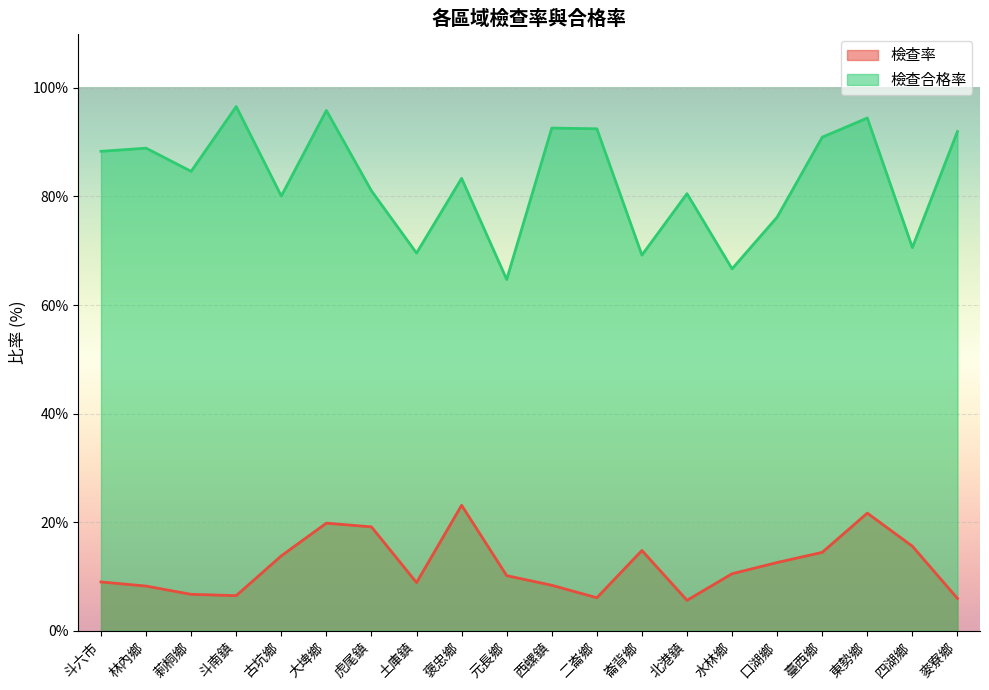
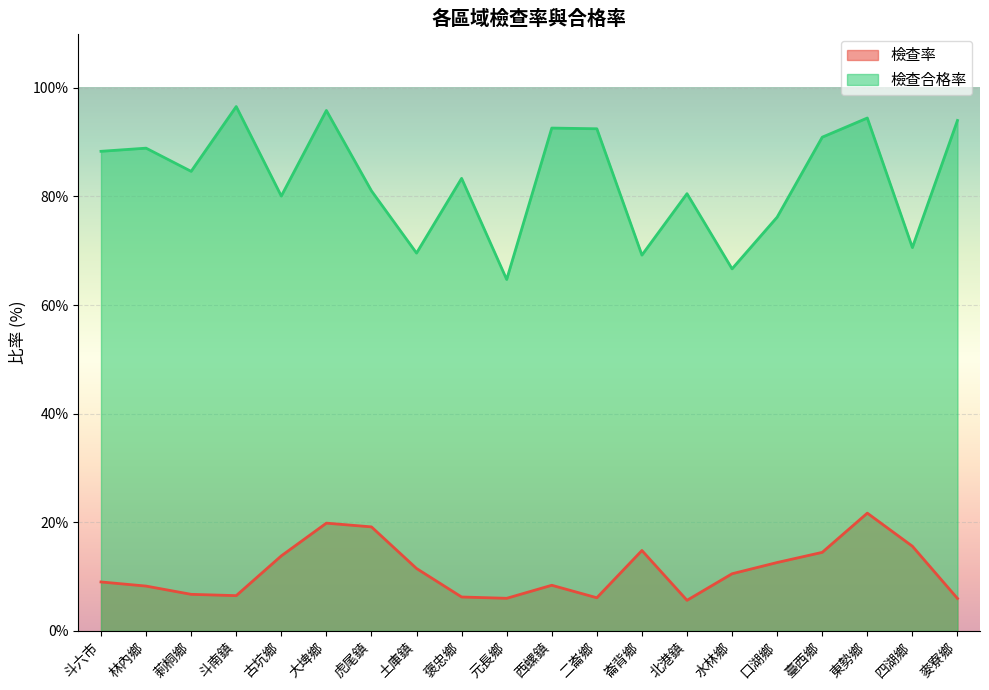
  {
    "檢查率": {
      "斗六市": "9%",
      "林內鄉": "8%",
      "莿桐鄉": "7%",
      "斗南鎮": "7%",
      "古坑鄉": "14%",
      "大埤鄉": "20%",
      "虎尾鎮": "19%",
-     "土庫鎮": "9%",
-     "褒忠鄉": "23%",
-     "元長鄉": "10%",
+     "土庫鎮": "12%",
+     "褒忠鄉": "6%",
+     "元長鄉": "6%",
      "西螺鎮": "8%",
      "二崙鄉": "6%",
      "崙背鄉": "15%",
      "北港鎮": "6%",
      "水林鄉": "11%",
      "口湖鄉": "13%",
      "臺西鄉": "14%",
      "東勢鄉": "22%",
      "四湖鄉": "16%",
      "麥寮鄉": "6%"
    },
    "檢查合格率": {
      "斗六市": "88%",
      "林內鄉": "89%",
      "莿桐鄉": "85%",
      "斗南鎮": "97%",
      "古坑鄉": "80%",
      "大埤鄉": "96%",
      "虎尾鎮": "81%",
      "土庫鎮": "70%",
      "褒忠鄉": "83%",
      "元長鄉": "65%",
      "西螺鎮": "93%",
      "二崙鄉": "92%",
      "崙背鄉": "69%",
      "北港鎮": "81%",
      "水林鄉": "67%",
      "口湖鄉": "76%",
      "臺西鄉": "91%",
      "東勢鄉": "94%",
      "四湖鄉": "71%",
-     "麥寮鄉": "92%"
+     "麥寮鄉": "94%"
    }
  }
